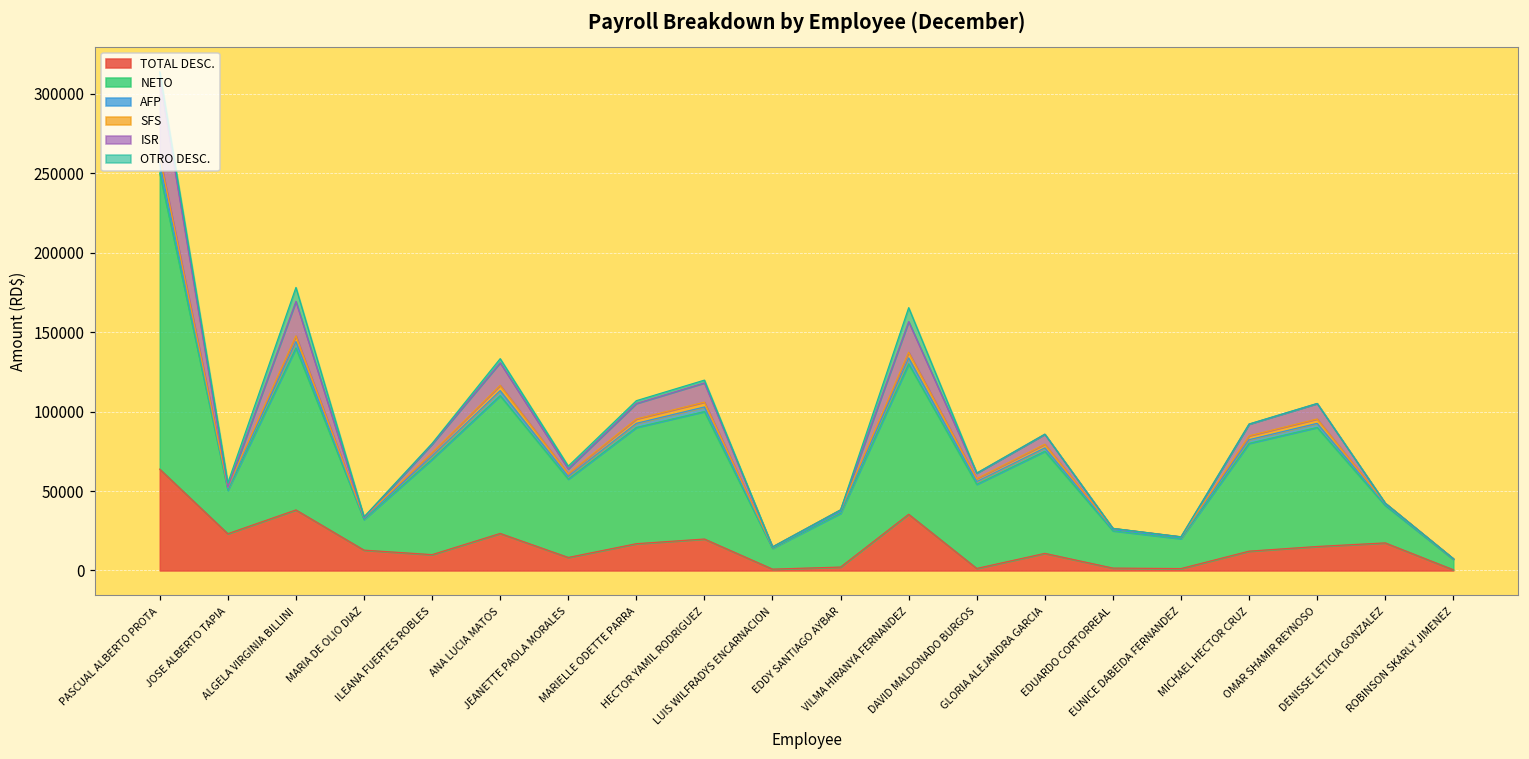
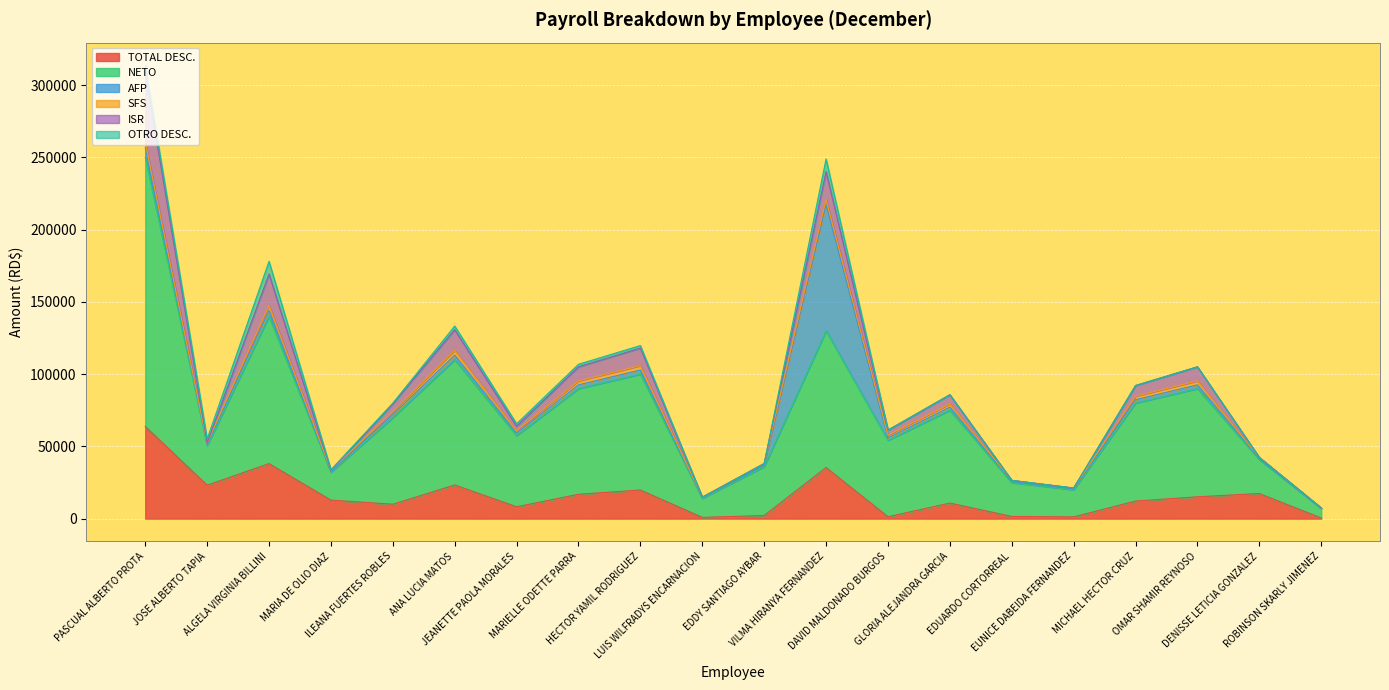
  {
    "TOTAL DESC.": {
      "PASCUAL ALBERTO PROTA": 64000,
      "JOSE ALBERTO TAPIA": 23000,
      "ALGELA VIRGINIA BILLINI": 38000,
      "MARIA DE OLIO DIAZ": 13000,
      "ILEANA FUERTES ROBLES": 10000,
      "ANA LUCIA MATOS": 23000,
      "JEANETTE PAOLA MORALES": 8000,
      "MARIELLE ODETTE PARRA": 17000,
      "HECTOR YAMIL RODRIGUEZ": 20000,
      "LUIS WILFRADYS ENCARNACION": 1000,
      "EDDY SANTIAGO AYBAR": 2000,
      "VILMA HIRANYA FERNANDEZ": 35000,
      "DAVID MALDONADO BURGOS": 1000,
      "GLORIA ALEJANDRA GARCIA": 11000,
      "EDUARDO CORTORREAL": 2000,
      "EUNICE DABEIDA FERNANDEZ": 1000,
      "MICHAEL HECTOR CRUZ": 12000,
      "OMAR SHAMIR REYNOSO": 15000,
      "DENISSE LETICIA GONZALEZ": 17000,
      "ROBINSON SKARLY JIMENEZ": 0
    },
    "AFP": {
      "PASCUAL ALBERTO PROTA": 7000,
      "ALGELA VIRGINIA BILLINI": 4000,
      "ILEANA FUERTES ROBLES": 2000,
      "ANA LUCIA MATOS": 3000,
      "MARIELLE ODETTE PARRA": 3000,
      "HECTOR YAMIL RODRIGUEZ": 3000,
-     "VILMA HIRANYA FERNANDEZ": 4000,
+     "VILMA HIRANYA FERNANDEZ": 87000,
      "GLORIA ALEJANDRA GARCIA": 2000,
      "MICHAEL HECTOR CRUZ": 2000,
      "OMAR SHAMIR REYNOSO": 3000
    },
    "SFS": {
      "ALGELA VIRGINIA BILLINI": 4000,
      "ILEANA FUERTES ROBLES": 2000,
      "ANA LUCIA MATOS": 3000,
      "JEANETTE PAOLA MORALES": 2000,
      "MARIELLE ODETTE PARRA": 3000,
      "HECTOR YAMIL RODRIGUEZ": 3000,
      "VILMA HIRANYA FERNANDEZ": 4000,
      "DAVID MALDONADO BURGOS": 2000,
      "GLORIA ALEJANDRA GARCIA": 2000,
      "MICHAEL HECTOR CRUZ": 2000,
      "OMAR SHAMIR REYNOSO": 3000
    },
    "ISR": {
      "ALGELA VIRGINIA BILLINI": 22000,
      "ANA LUCIA MATOS": 14000,
      "JEANETTE PAOLA MORALES": 3000,
      "VILMA HIRANYA FERNANDEZ": 19000
    }
  }
